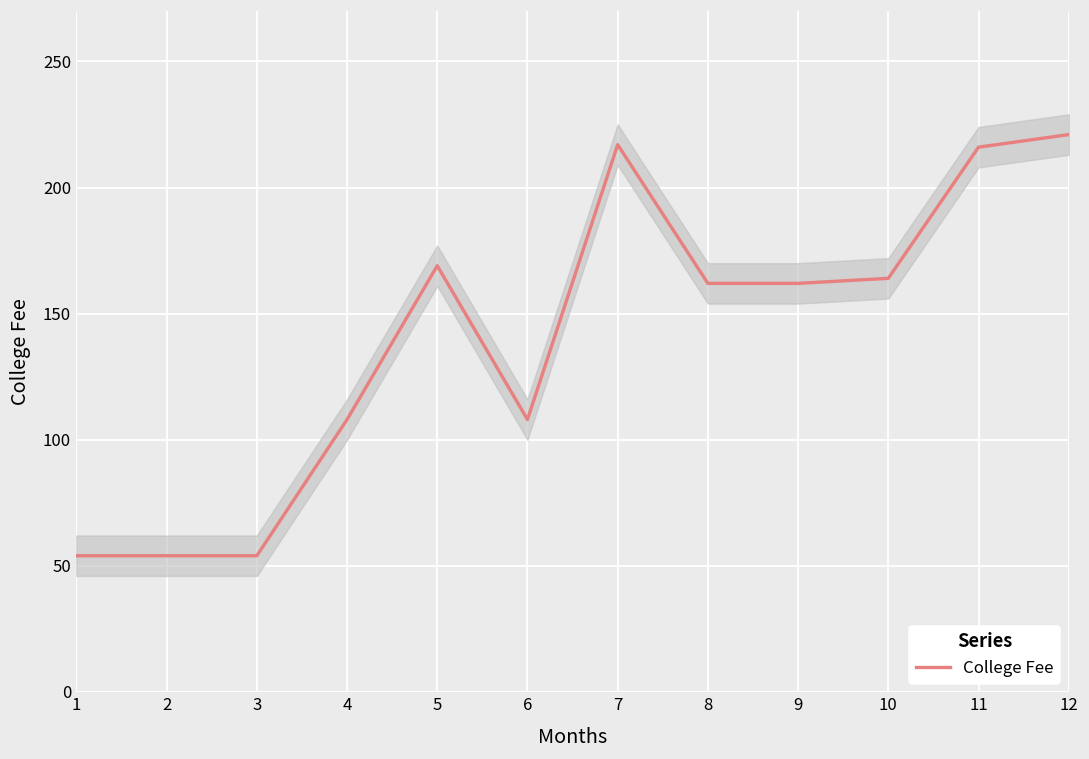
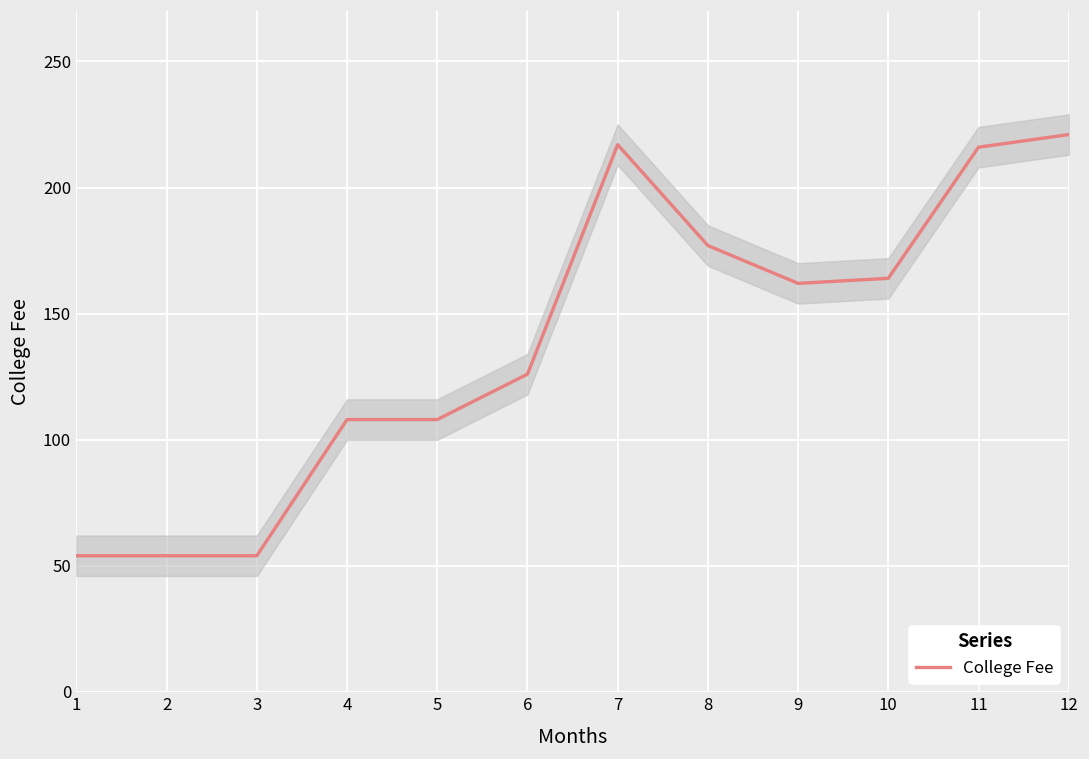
  {
    "College Fee": {
      "1": 54,
      "2": 54,
      "3": 54,
      "4": 108,
-     "5": 169,
-     "6": 108,
+     "5": 108,
+     "6": 126,
      "7": 217,
-     "8": 162,
+     "8": 177,
      "9": 162,
      "10": 164,
      "11": 216,
      "12": 221
    }
  }
